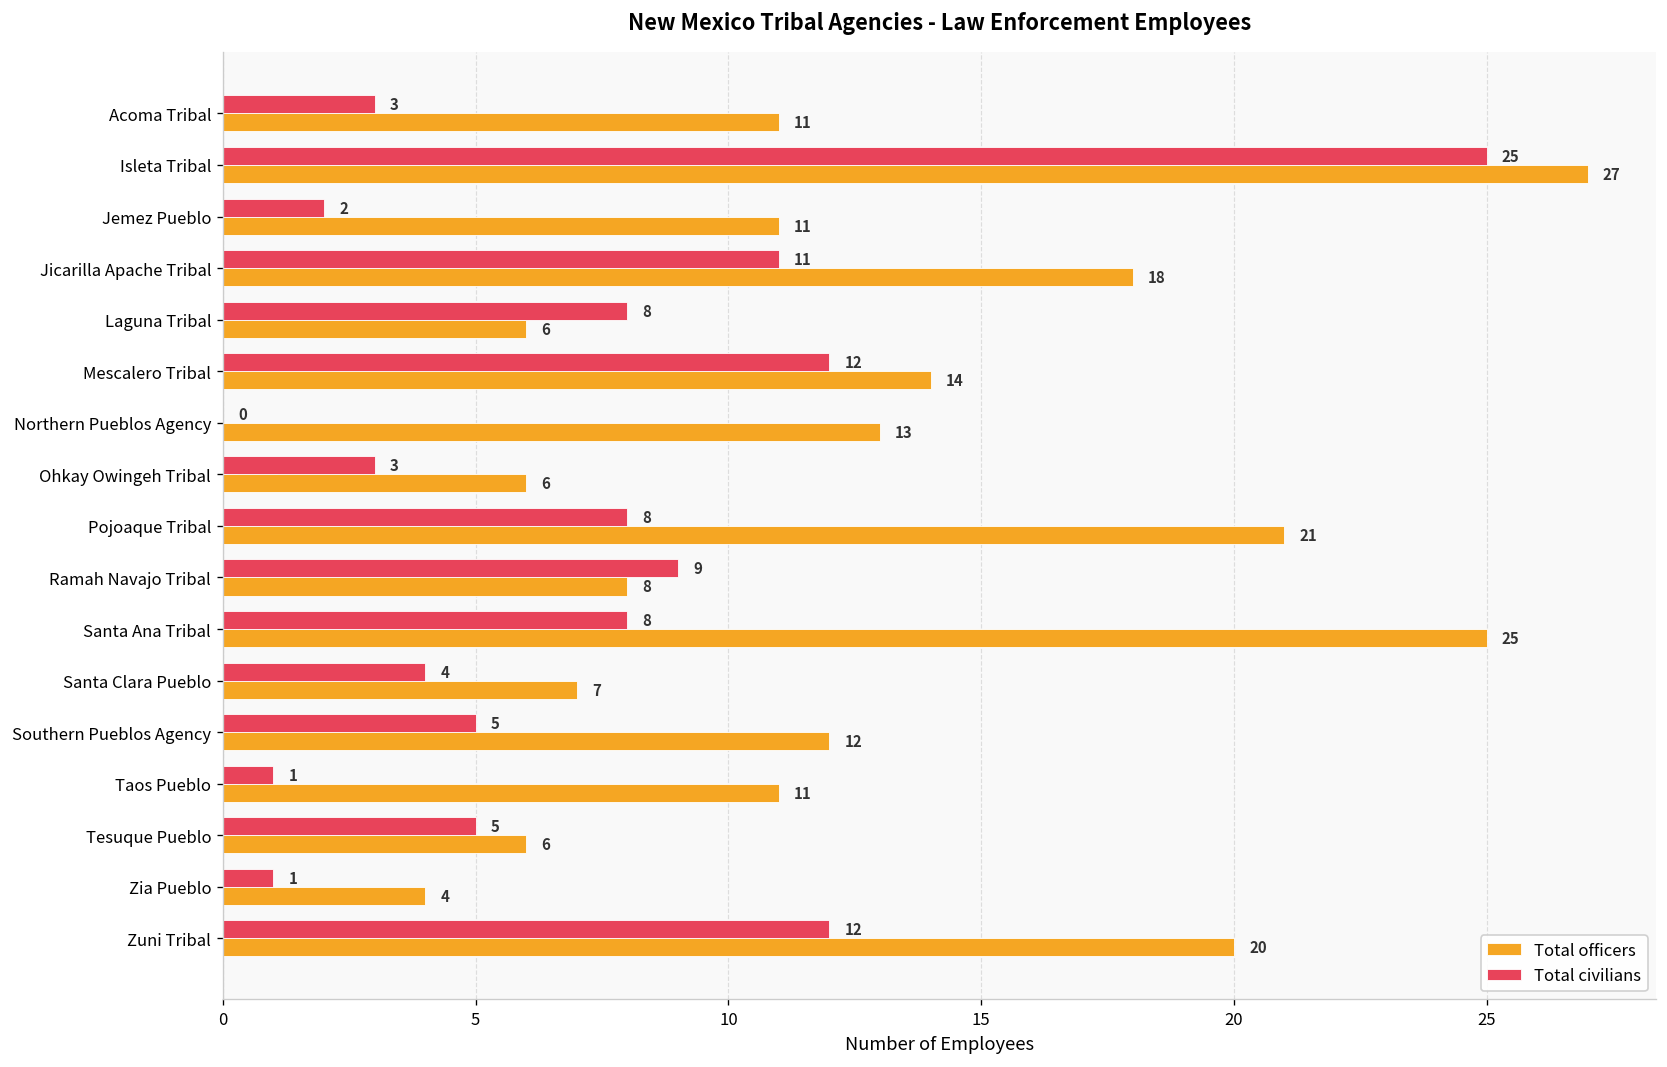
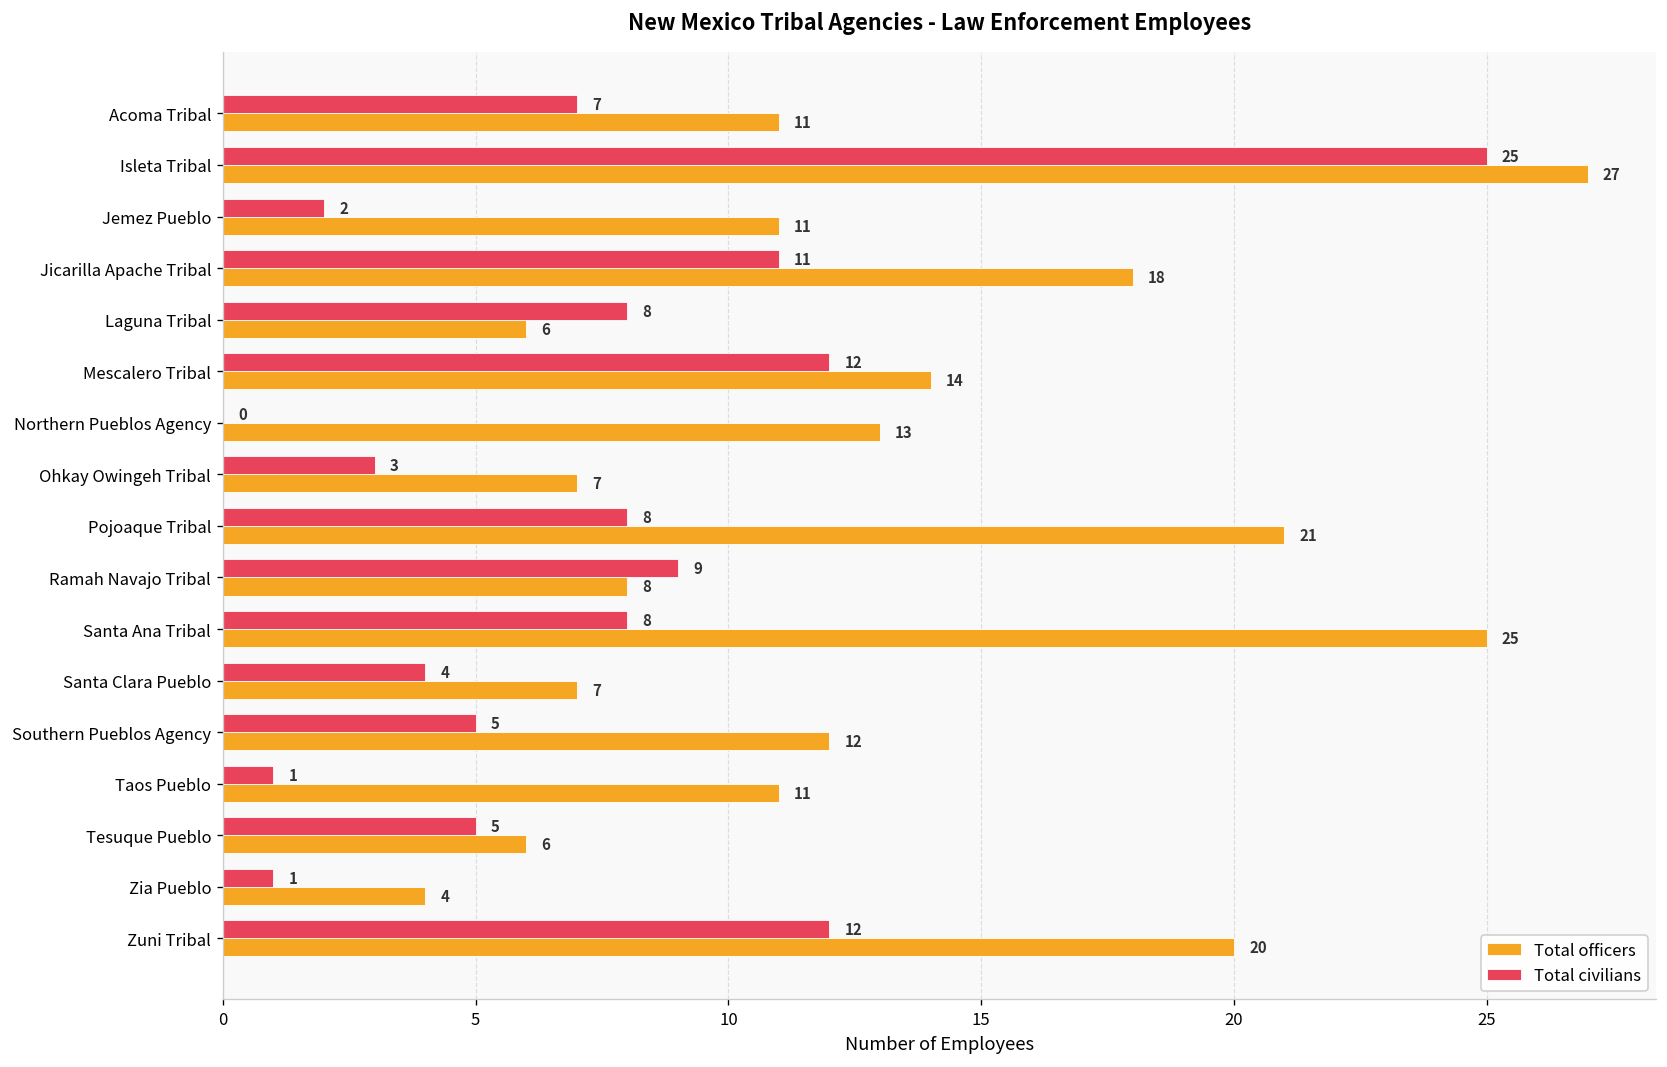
  {
    "Total officers": {
      "Acoma Tribal": 11,
      "Isleta Tribal": 27,
      "Jemez Pueblo": 11,
      "Jicarilla Apache Tribal": 18,
      "Laguna Tribal": 6,
      "Mescalero Tribal": 14,
      "Northern Pueblos Agency": 13,
-     "Ohkay Owingeh Tribal": 6,
+     "Ohkay Owingeh Tribal": 7,
      "Pojoaque Tribal": 21,
      "Ramah Navajo Tribal": 8,
      "Santa Ana Tribal": 25,
      "Santa Clara Pueblo": 7,
      "Southern Pueblos Agency": 12,
      "Taos Pueblo": 11,
      "Tesuque Pueblo": 6,
      "Zia Pueblo": 4,
      "Zuni Tribal": 20
    },
    "Total civilians": {
-     "Acoma Tribal": 3,
+     "Acoma Tribal": 7,
      "Isleta Tribal": 25,
      "Jemez Pueblo": 2,
      "Jicarilla Apache Tribal": 11,
      "Laguna Tribal": 8,
      "Mescalero Tribal": 12,
      "Northern Pueblos Agency": 0,
      "Ohkay Owingeh Tribal": 3,
      "Pojoaque Tribal": 8,
      "Ramah Navajo Tribal": 9,
      "Santa Ana Tribal": 8,
      "Santa Clara Pueblo": 4,
      "Southern Pueblos Agency": 5,
      "Taos Pueblo": 1,
      "Tesuque Pueblo": 5,
      "Zia Pueblo": 1,
      "Zuni Tribal": 12
    }
  }
